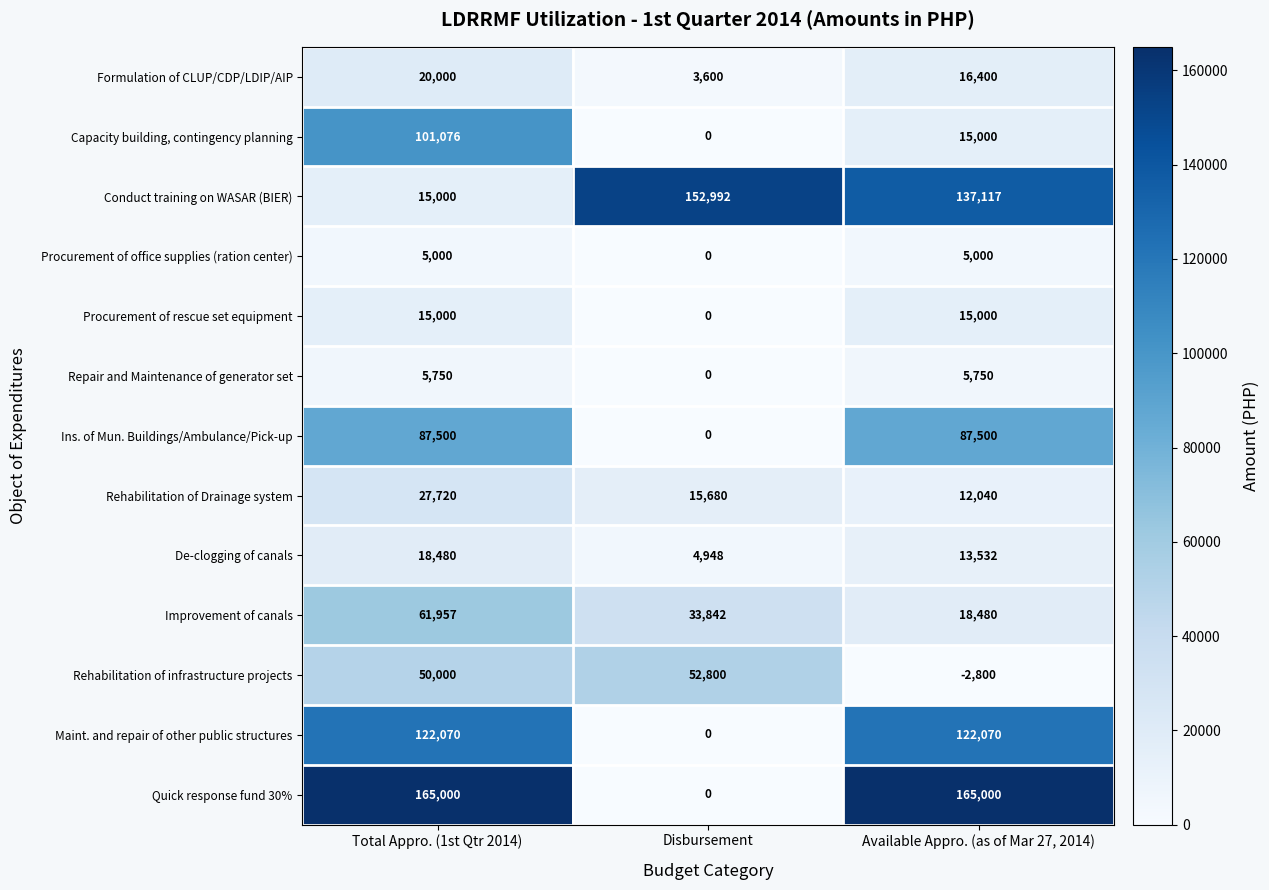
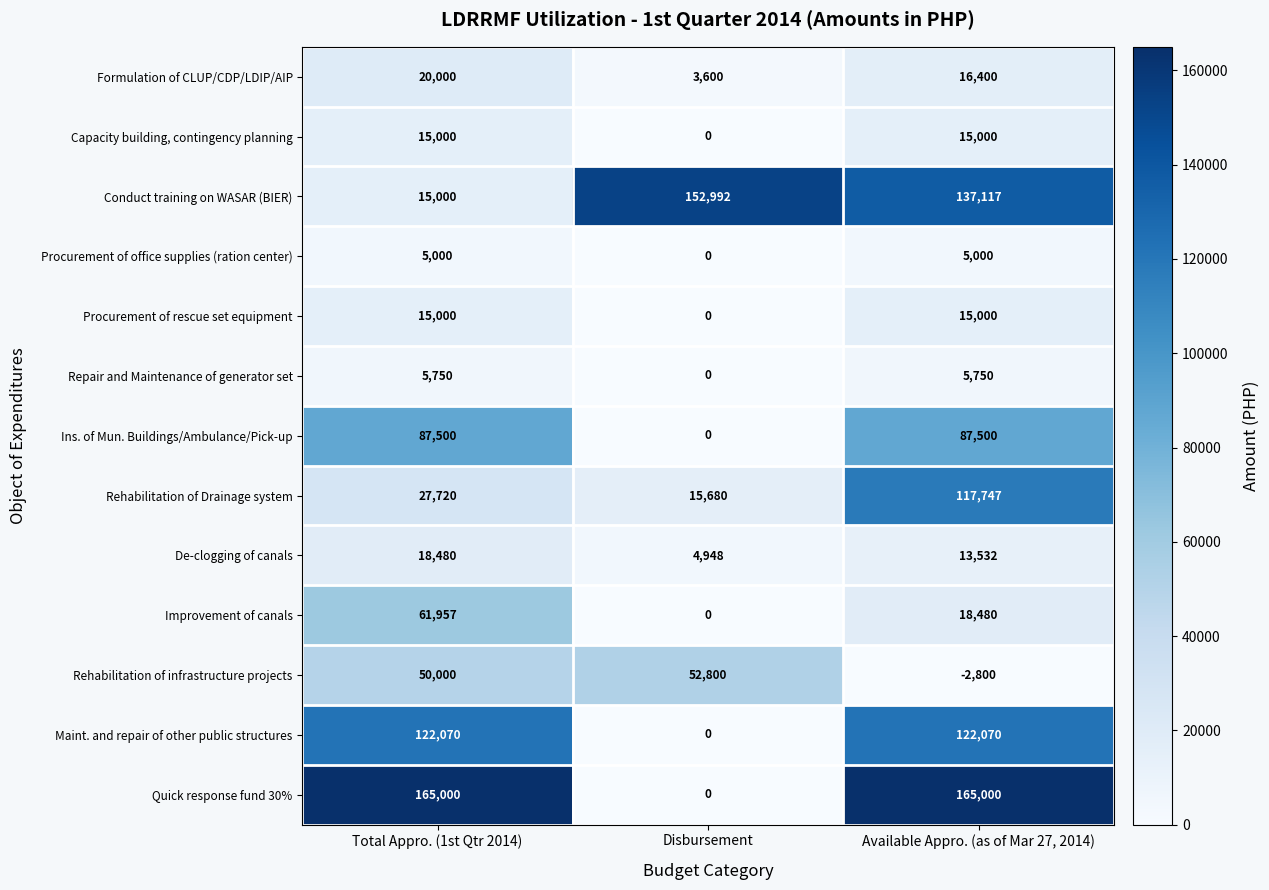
  {
    "Formulation of CLUP/CDP/LDIP/AIP": {
      "Total Appro. (1st Qtr 2014)": "20,000",
      "Disbursement": "3,600",
      "Available Appro. (as of Mar 27, 2014)": "16,400"
    },
    "Capacity building, contingency planning": {
-     "Total Appro. (1st Qtr 2014)": "101,076",
+     "Total Appro. (1st Qtr 2014)": "15,000",
      "Disbursement": "0",
      "Available Appro. (as of Mar 27, 2014)": "15,000"
    },
    "Conduct training on WASAR (BIER)": {
      "Total Appro. (1st Qtr 2014)": "15,000",
      "Disbursement": "152,992",
      "Available Appro. (as of Mar 27, 2014)": "137,117"
    },
    "Procurement of office supplies (ration center)": {
      "Total Appro. (1st Qtr 2014)": "5,000",
      "Disbursement": "0",
      "Available Appro. (as of Mar 27, 2014)": "5,000"
    },
    "Procurement of rescue set equipment": {
      "Total Appro. (1st Qtr 2014)": "15,000",
      "Disbursement": "0",
      "Available Appro. (as of Mar 27, 2014)": "15,000"
    },
    "Repair and Maintenance of generator set": {
      "Total Appro. (1st Qtr 2014)": "5,750",
      "Disbursement": "0",
      "Available Appro. (as of Mar 27, 2014)": "5,750"
    },
    "Ins. of Mun. Buildings/Ambulance/Pick-up": {
      "Total Appro. (1st Qtr 2014)": "87,500",
      "Disbursement": "0",
      "Available Appro. (as of Mar 27, 2014)": "87,500"
    },
    "Rehabilitation of Drainage system": {
      "Total Appro. (1st Qtr 2014)": "27,720",
      "Disbursement": "15,680",
-     "Available Appro. (as of Mar 27, 2014)": "12,040"
+     "Available Appro. (as of Mar 27, 2014)": "117,747"
    },
    "De-clogging of canals": {
      "Total Appro. (1st Qtr 2014)": "18,480",
      "Disbursement": "4,948",
      "Available Appro. (as of Mar 27, 2014)": "13,532"
    },
    "Improvement of canals": {
      "Total Appro. (1st Qtr 2014)": "61,957",
-     "Disbursement": "33,842",
+     "Disbursement": "0",
      "Available Appro. (as of Mar 27, 2014)": "18,480"
    },
    "Rehabilitation of infrastructure projects": {
      "Total Appro. (1st Qtr 2014)": "50,000",
      "Disbursement": "52,800",
      "Available Appro. (as of Mar 27, 2014)": "-2,800"
    },
    "Maint. and repair of other public structures": {
      "Total Appro. (1st Qtr 2014)": "122,070",
      "Disbursement": "0",
      "Available Appro. (as of Mar 27, 2014)": "122,070"
    },
    "Quick response fund 30%": {
      "Total Appro. (1st Qtr 2014)": "165,000",
      "Disbursement": "0",
      "Available Appro. (as of Mar 27, 2014)": "165,000"
    }
  }
